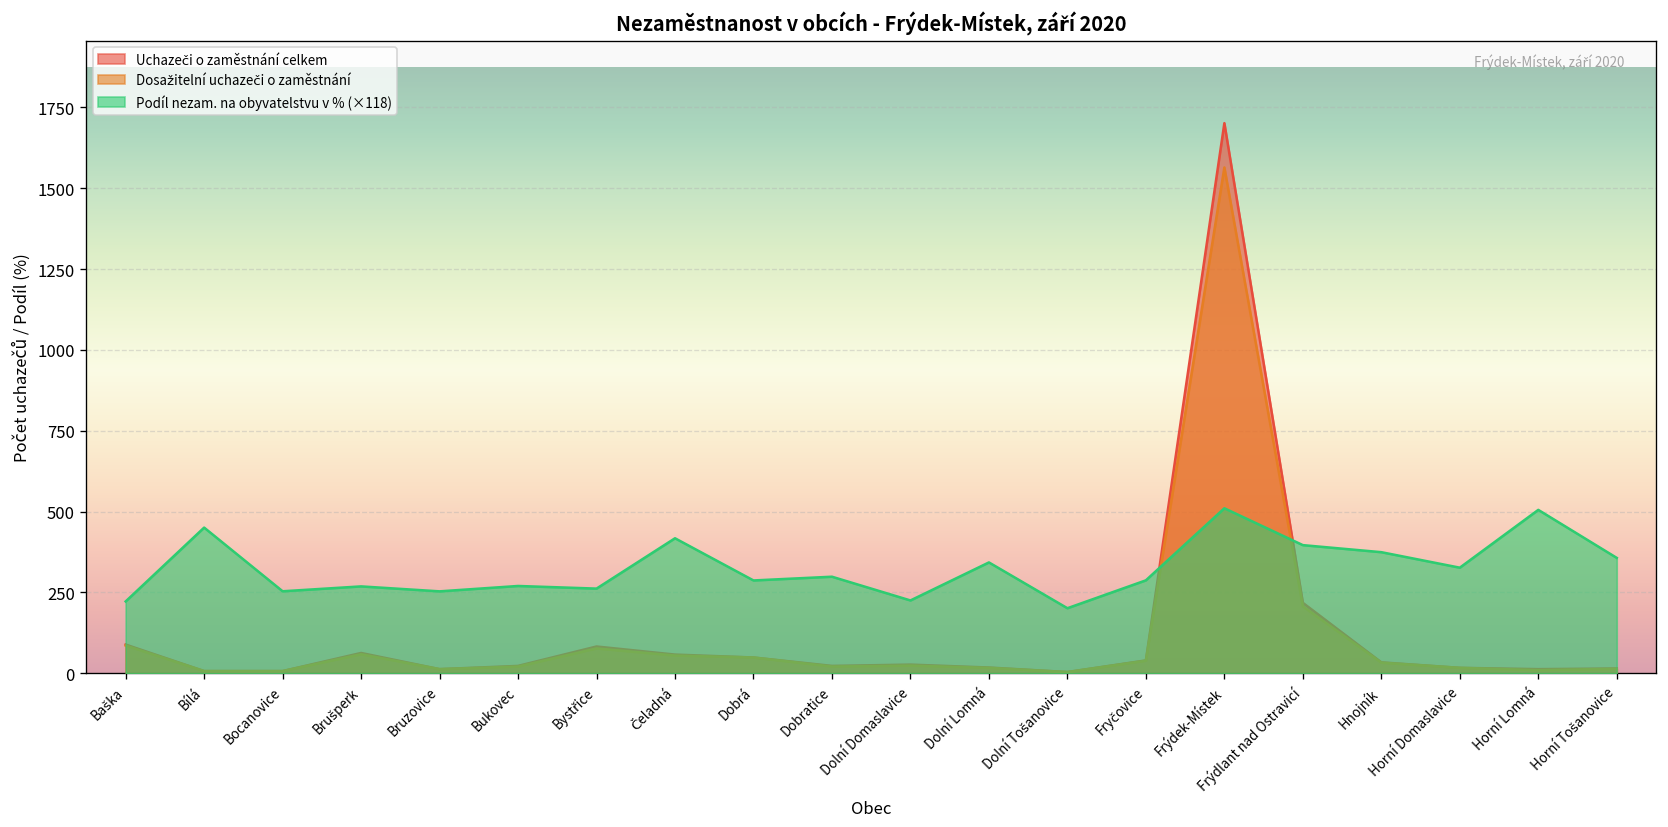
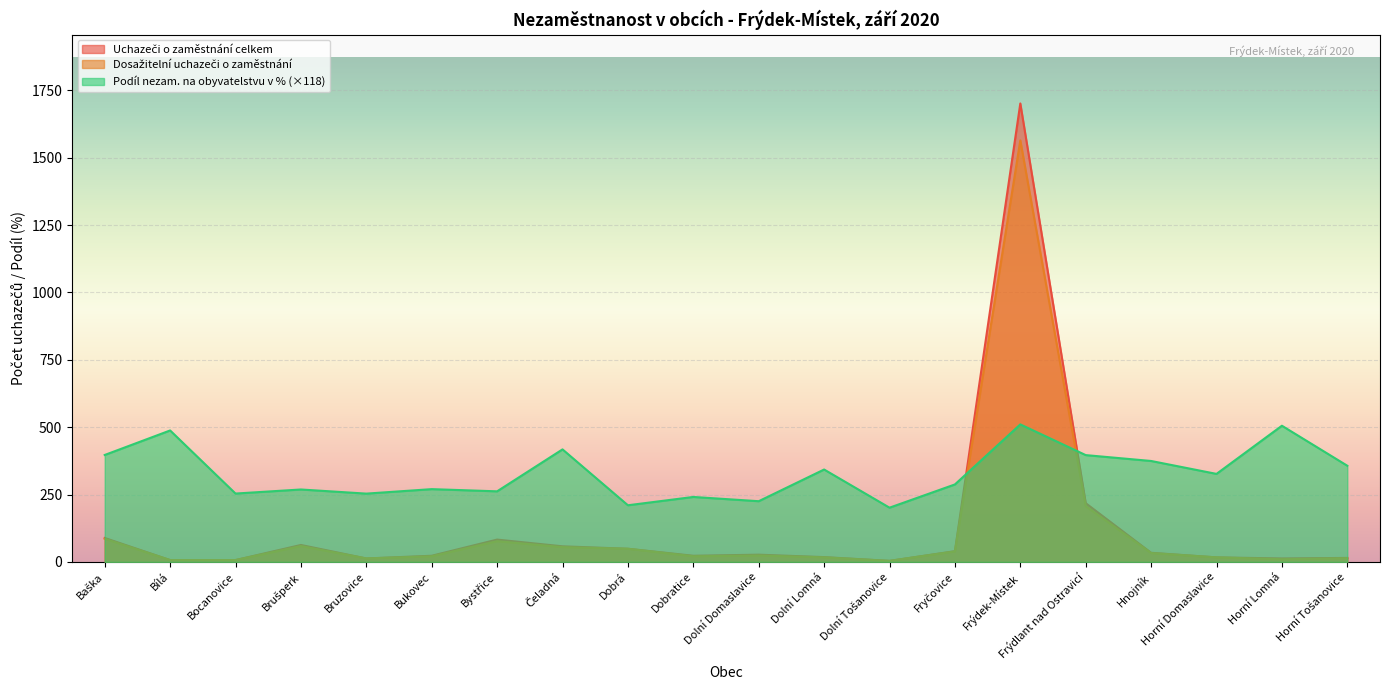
  {
    "Podíl nezam. na obyvatelstvu v % (×118)": {
-     "Baška": 220,
-     "Bílá": 450,
+     "Baška": 400,
+     "Bílá": 490,
      "Bocanovice": 250,
      "Brušperk": 270,
      "Bruzovice": 250,
      "Bukovec": 270,
      "Bystřice": 260,
      "Čeladná": 420,
-     "Dobrá": 290,
-     "Dobratice": 300,
+     "Dobrá": 210,
+     "Dobratice": 240,
      "Dolní Domaslavice": 230,
      "Dolní Lomná": 340,
      "Dolní Tošanovice": 200,
      "Fryčovice": 290,
      "Frýdek-Místek": 510,
      "Frýdlant nad Ostravicí": 400,
      "Hnojník": 370,
      "Horní Domaslavice": 330,
      "Horní Lomná": 510,
      "Horní Tošanovice": 360
    }
  }
